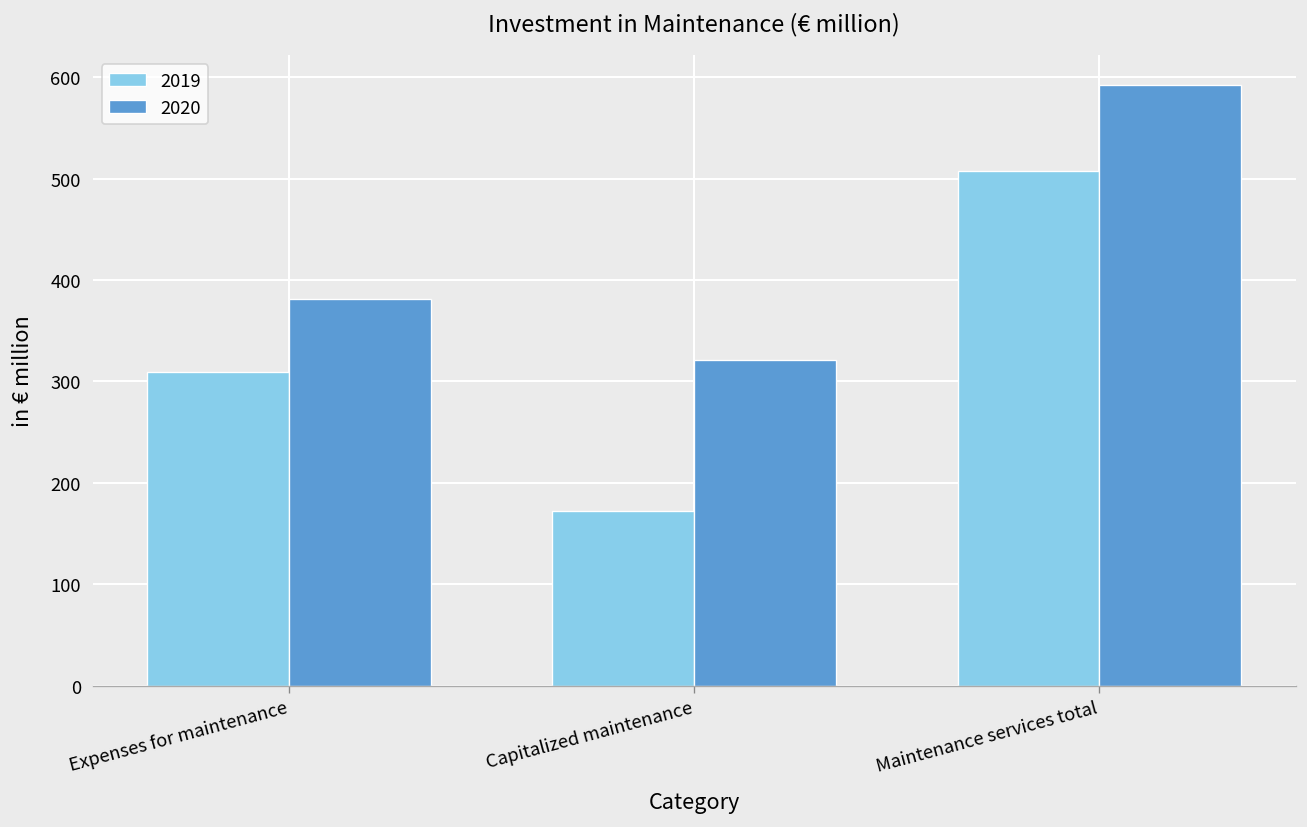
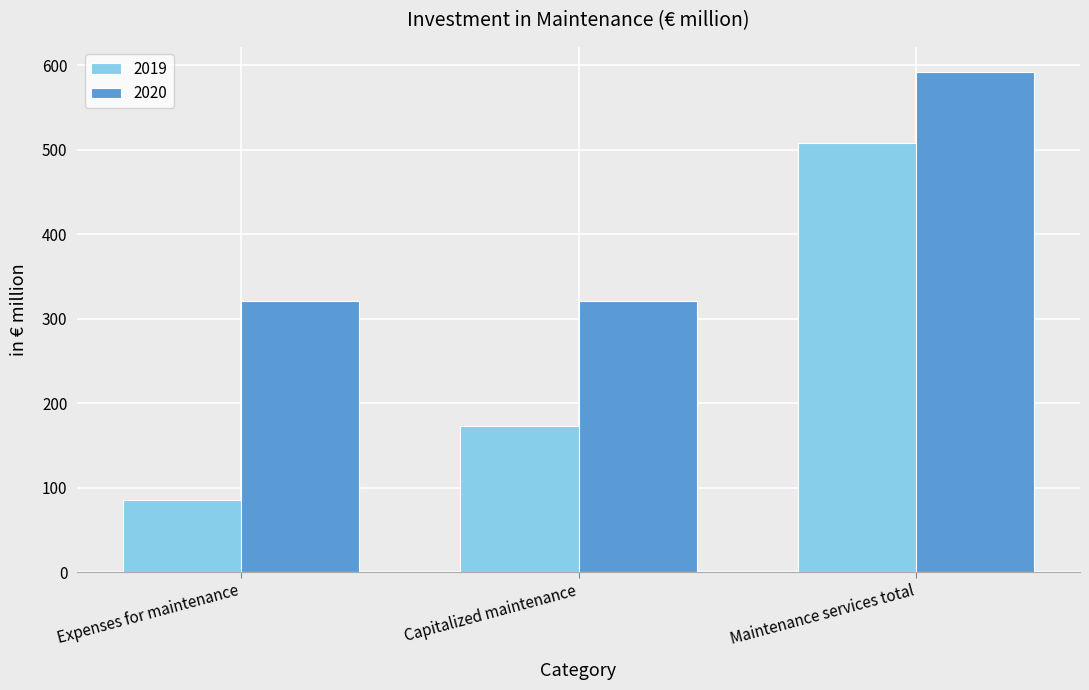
  {
    "2019": {
-     "Expenses for maintenance": 310,
+     "Expenses for maintenance": 90,
      "Capitalized maintenance": 170,
      "Maintenance services total": 510
    },
    "2020": {
-     "Expenses for maintenance": 380,
+     "Expenses for maintenance": 320,
      "Capitalized maintenance": 320,
      "Maintenance services total": 590
    }
  }
